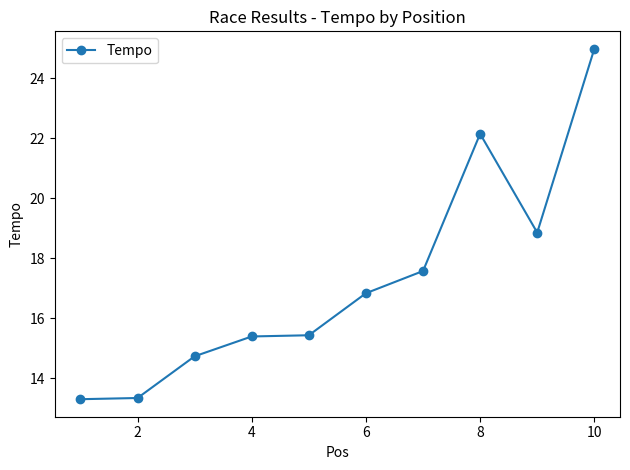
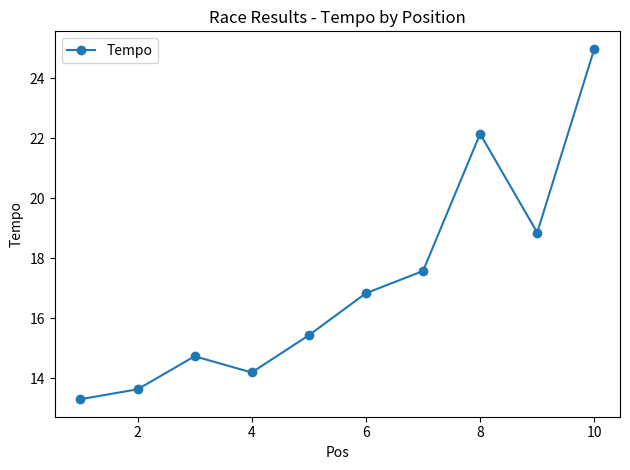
  {
-   "2": 13.4,
-   "4": 15.4,
+   "2": 13.6,
+   "4": 14.2,
    "6": 16.8,
    "8": 22.2,
    "10": 25.0
  }
